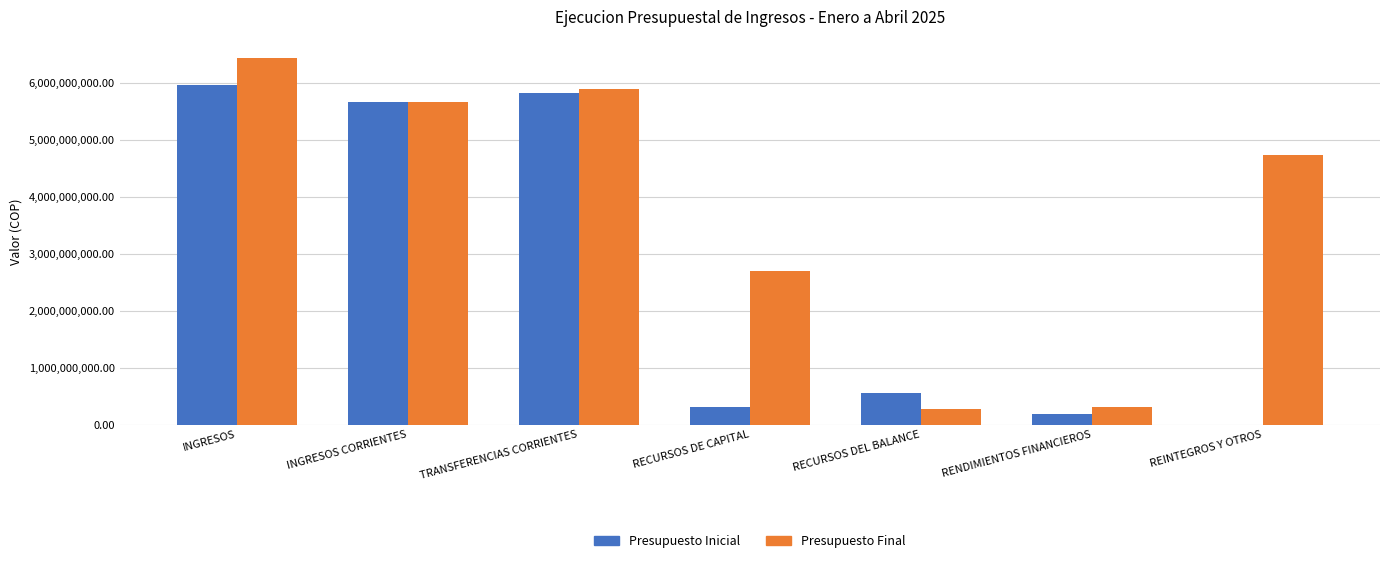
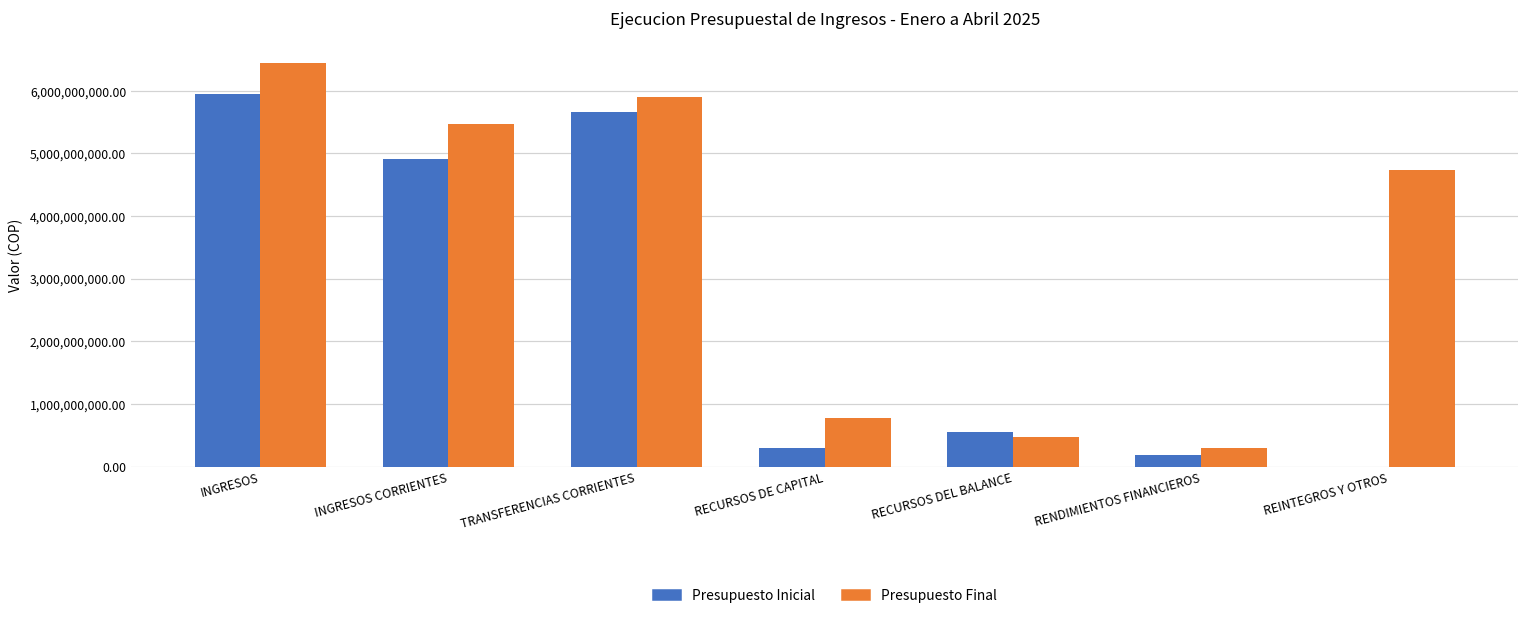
  {
    "Presupuesto Inicial": {
      "INGRESOS": "6,000,000,000",
-     "INGRESOS CORRIENTES": "5,700,000,000",
-     "TRANSFERENCIAS CORRIENTES": "5,800,000,000",
+     "INGRESOS CORRIENTES": "4,900,000,000",
+     "TRANSFERENCIAS CORRIENTES": "5,700,000,000",
      "RECURSOS DE CAPITAL": "300,000,000",
      "RECURSOS DEL BALANCE": "600,000,000",
      "RENDIMIENTOS FINANCIEROS": "200,000,000",
      "REINTEGROS Y OTROS": "0"
    },
    "Presupuesto Final": {
      "INGRESOS": "6,400,000,000",
-     "INGRESOS CORRIENTES": "5,700,000,000",
+     "INGRESOS CORRIENTES": "5,500,000,000",
      "TRANSFERENCIAS CORRIENTES": "5,900,000,000",
-     "RECURSOS DE CAPITAL": "2,700,000,000",
-     "RECURSOS DEL BALANCE": "300,000,000",
+     "RECURSOS DE CAPITAL": "800,000,000",
+     "RECURSOS DEL BALANCE": "500,000,000",
      "RENDIMIENTOS FINANCIEROS": "300,000,000",
      "REINTEGROS Y OTROS": "4,700,000,000"
    }
  }
